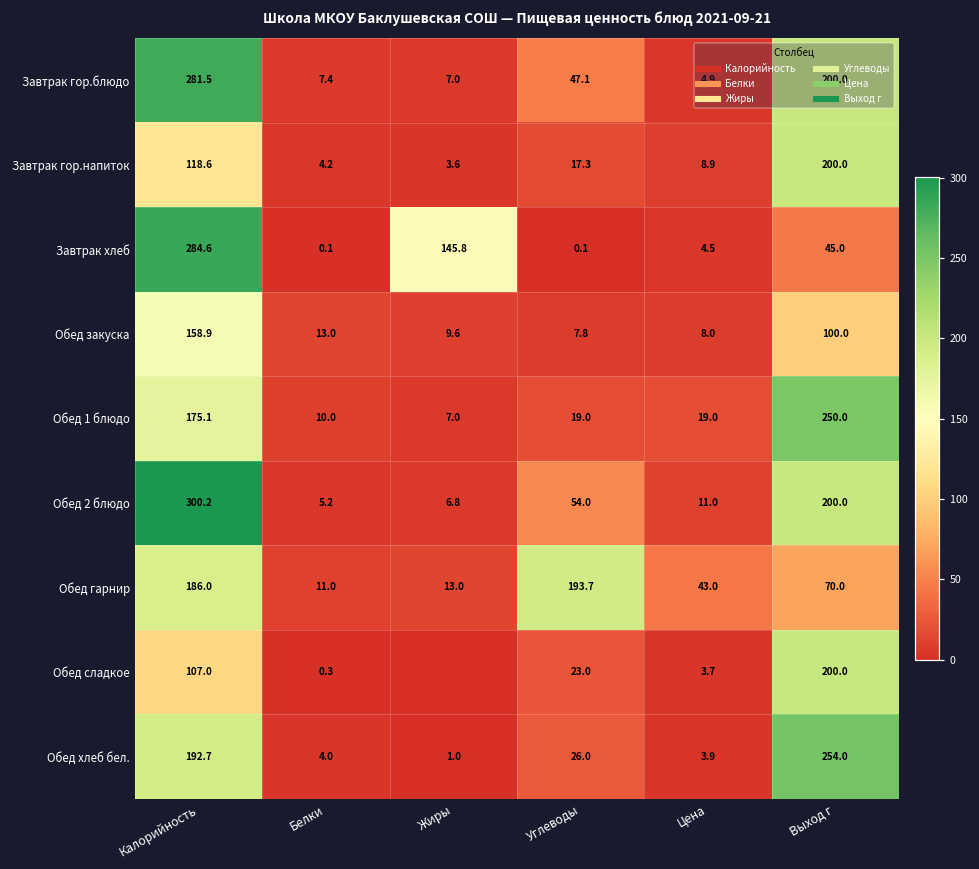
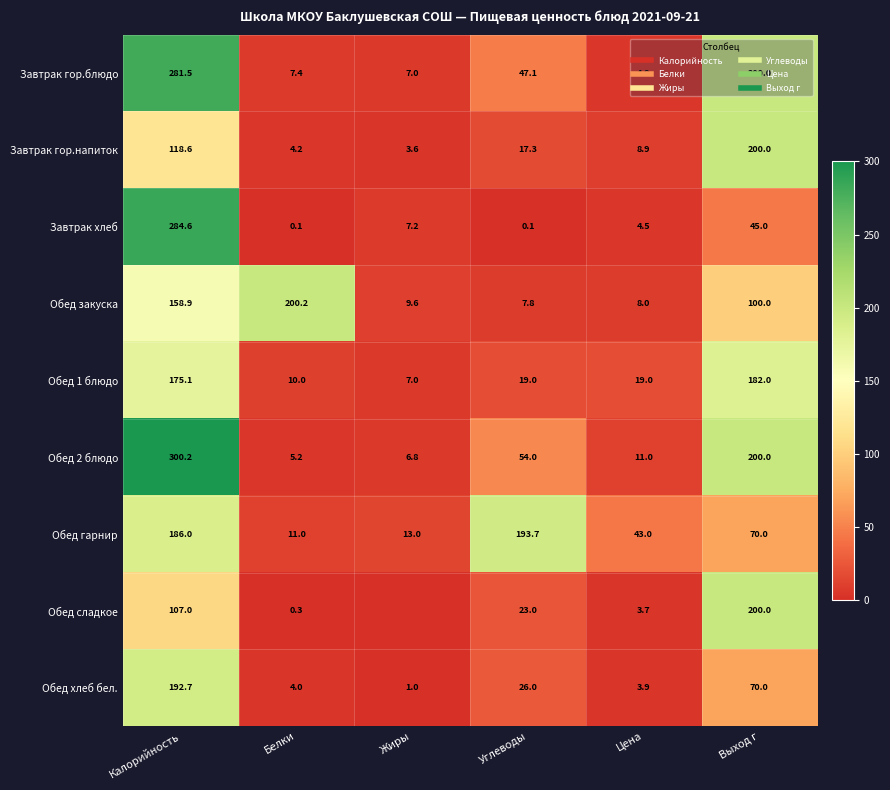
  {
    "Завтрак гор.блюдо": {
      "Калорийность": 281.5,
      "Белки": 7.4,
      "Жиры": 7.0,
      "Углеводы": 47.1
    },
    "Завтрак гор.напиток": {
      "Калорийность": 118.6,
      "Белки": 4.2,
      "Жиры": 3.6,
      "Углеводы": 17.3,
      "Цена": 8.9,
      "Выход г": 200.0
    },
    "Завтрак хлеб": {
      "Калорийность": 284.6,
      "Белки": 0.1,
-     "Жиры": 145.8,
+     "Жиры": 7.2,
      "Углеводы": 0.1,
      "Цена": 4.5,
      "Выход г": 45.0
    },
    "Обед закуска": {
      "Калорийность": 158.9,
-     "Белки": 13.0,
+     "Белки": 200.2,
      "Жиры": 9.6,
      "Углеводы": 7.8,
      "Цена": 8.0,
      "Выход г": 100.0
    },
    "Обед 1 блюдо": {
      "Калорийность": 175.1,
      "Белки": 10.0,
      "Жиры": 7.0,
      "Углеводы": 19.0,
      "Цена": 19.0,
-     "Выход г": 250.0
+     "Выход г": 182.0
    },
    "Обед 2 блюдо": {
      "Калорийность": 300.2,
      "Белки": 5.2,
      "Жиры": 6.8,
      "Углеводы": 54.0,
      "Цена": 11.0,
      "Выход г": 200.0
    },
    "Обед гарнир": {
      "Калорийность": 186.0,
      "Белки": 11.0,
      "Жиры": 13.0,
      "Углеводы": 193.7,
      "Цена": 43.0,
      "Выход г": 70.0
    },
    "Обед сладкое": {
      "Калорийность": 107.0,
      "Белки": 0.3,
      "Углеводы": 23.0,
      "Цена": 3.7,
      "Выход г": 200.0
    },
    "Обед хлеб бел.": {
      "Калорийность": 192.7,
      "Белки": 4.0,
      "Жиры": 1.0,
      "Углеводы": 26.0,
      "Цена": 3.9,
-     "Выход г": 254.0
+     "Выход г": 70.0
    }
  }
